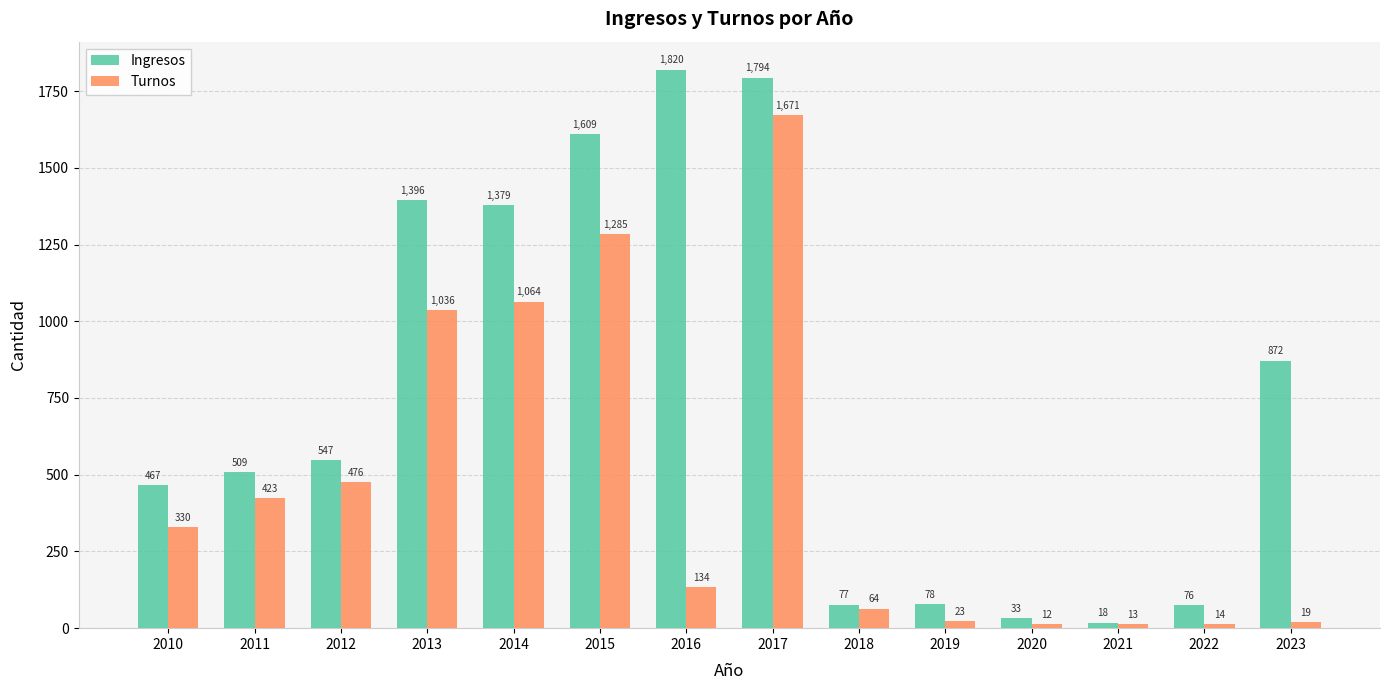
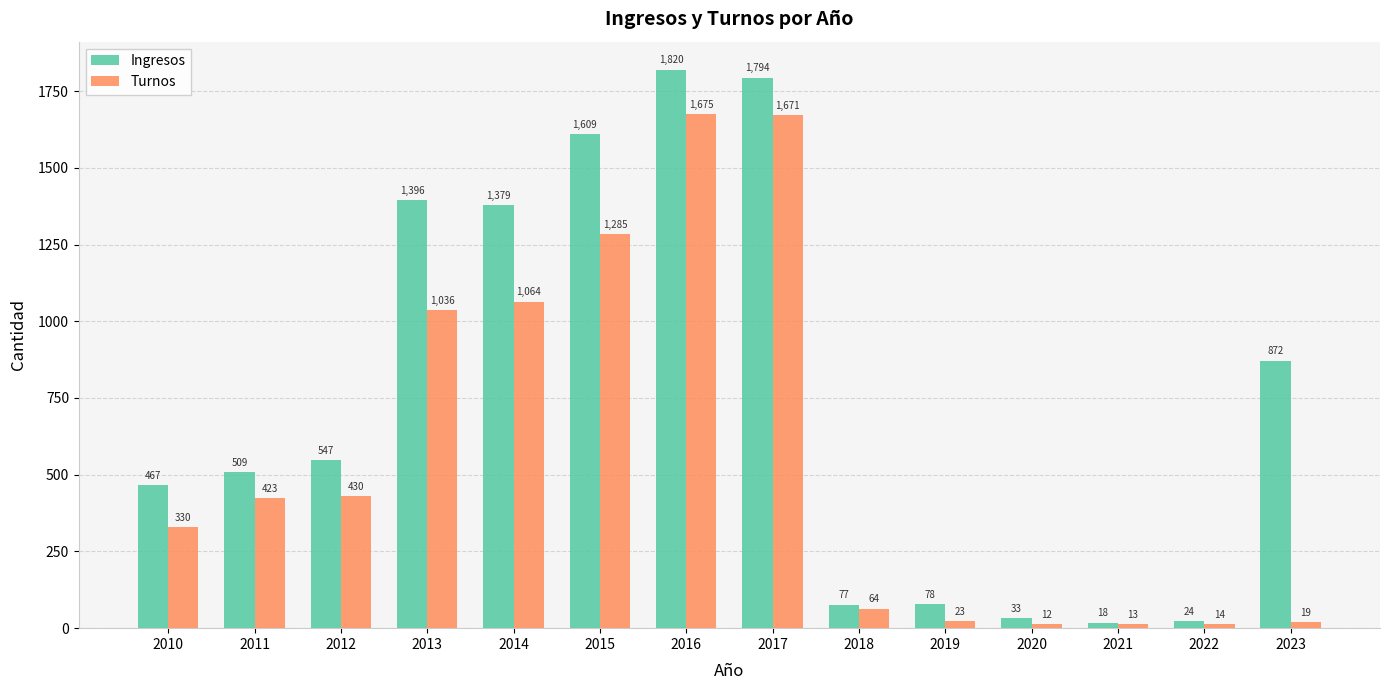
  {
    "Ingresos": {
      "2010": "467",
      "2011": "509",
      "2012": "547",
      "2013": "1,396",
      "2014": "1,379",
      "2015": "1,609",
      "2016": "1,820",
      "2017": "1,794",
      "2018": "77",
      "2019": "78",
      "2020": "33",
      "2021": "18",
-     "2022": "76",
+     "2022": "24",
      "2023": "872"
    },
    "Turnos": {
      "2010": "330",
      "2011": "423",
-     "2012": "476",
+     "2012": "430",
      "2013": "1,036",
      "2014": "1,064",
      "2015": "1,285",
-     "2016": "134",
+     "2016": "1,675",
      "2017": "1,671",
      "2018": "64",
      "2019": "23",
      "2020": "12",
      "2021": "13",
      "2022": "14",
      "2023": "19"
    }
  }
